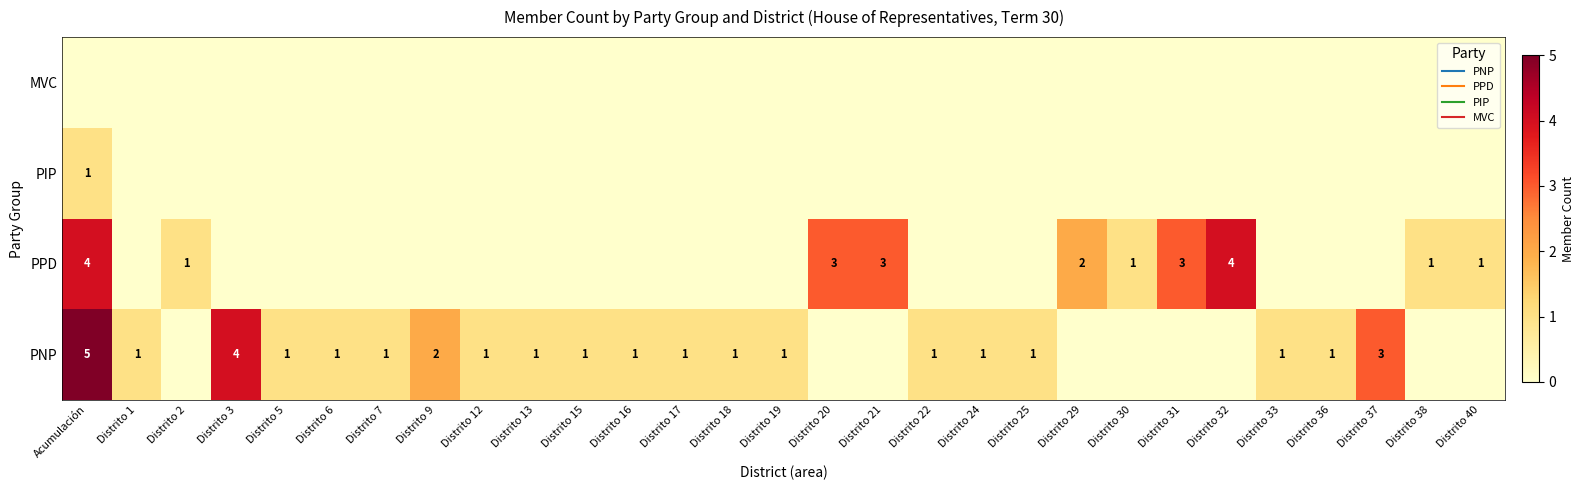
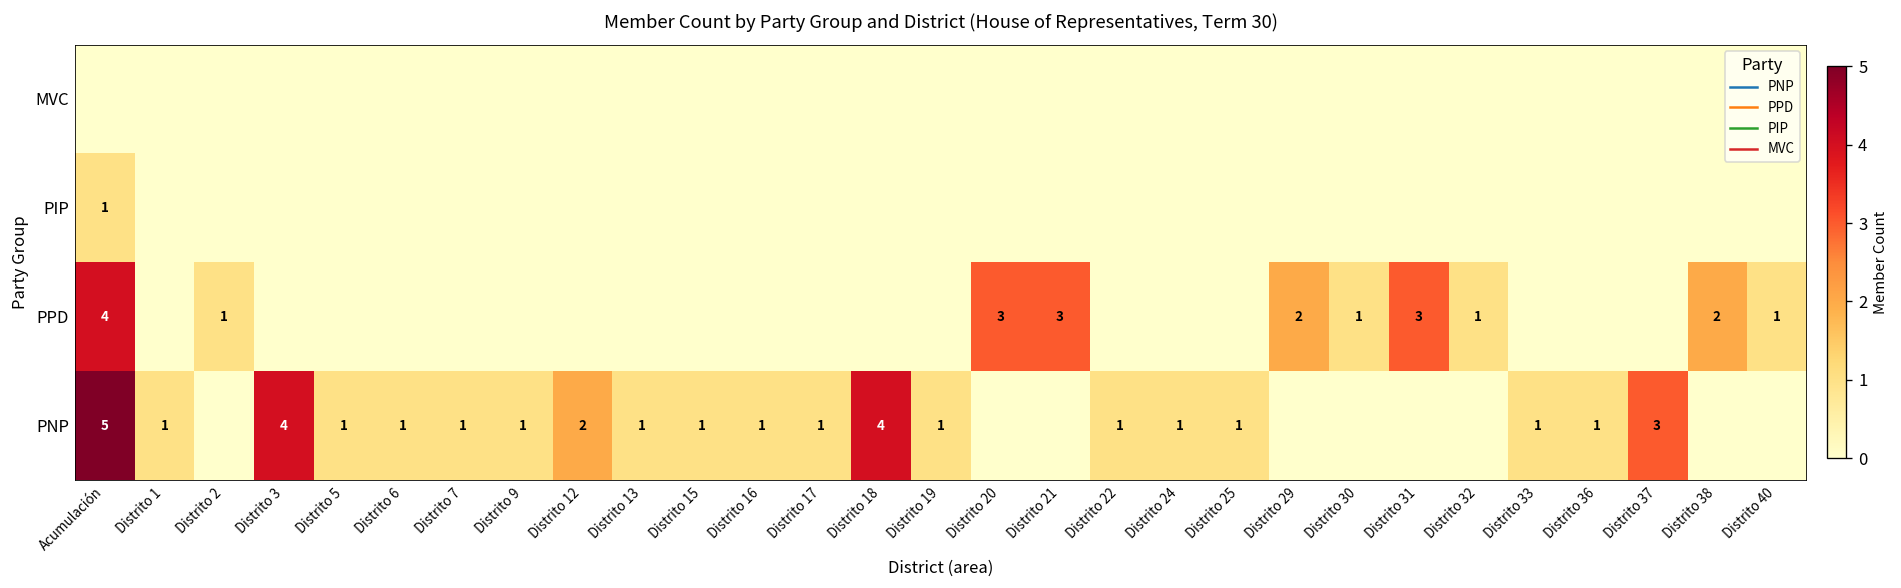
  {
    "PIP": {
      "Acumulación": 1
    },
    "PPD": {
      "Acumulación": 4,
      "Distrito 2": 1,
      "Distrito 20": 3,
      "Distrito 21": 3,
      "Distrito 29": 2,
      "Distrito 30": 1,
      "Distrito 31": 3,
-     "Distrito 32": 4,
-     "Distrito 38": 1,
+     "Distrito 32": 1,
+     "Distrito 38": 2,
      "Distrito 40": 1
    },
    "PNP": {
      "Acumulación": 5,
      "Distrito 1": 1,
      "Distrito 3": 4,
      "Distrito 5": 1,
      "Distrito 6": 1,
      "Distrito 7": 1,
-     "Distrito 9": 2,
-     "Distrito 12": 1,
+     "Distrito 9": 1,
+     "Distrito 12": 2,
      "Distrito 13": 1,
      "Distrito 15": 1,
      "Distrito 16": 1,
      "Distrito 17": 1,
-     "Distrito 18": 1,
+     "Distrito 18": 4,
      "Distrito 19": 1,
      "Distrito 22": 1,
      "Distrito 24": 1,
      "Distrito 25": 1,
      "Distrito 33": 1,
      "Distrito 36": 1,
      "Distrito 37": 3
    }
  }
